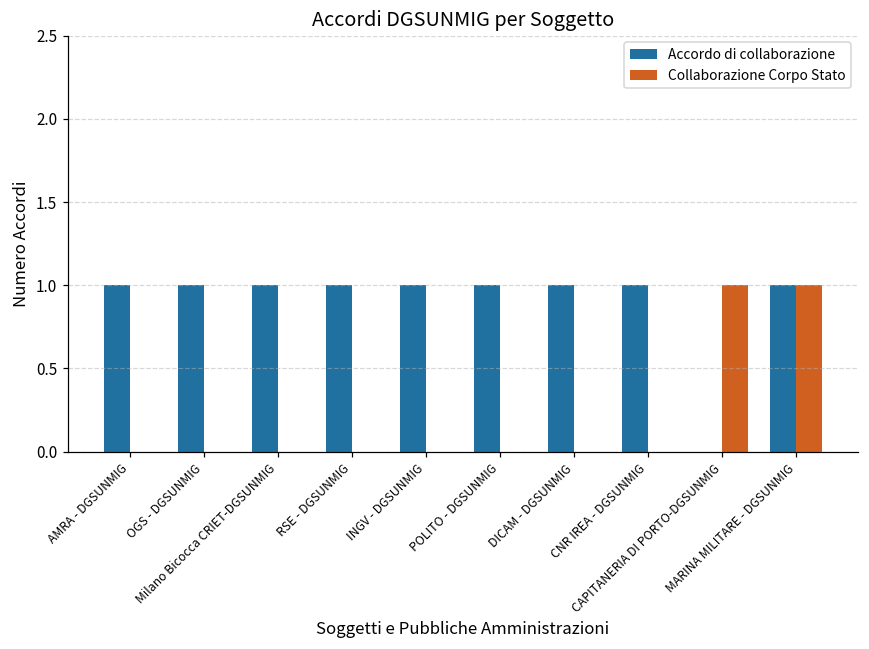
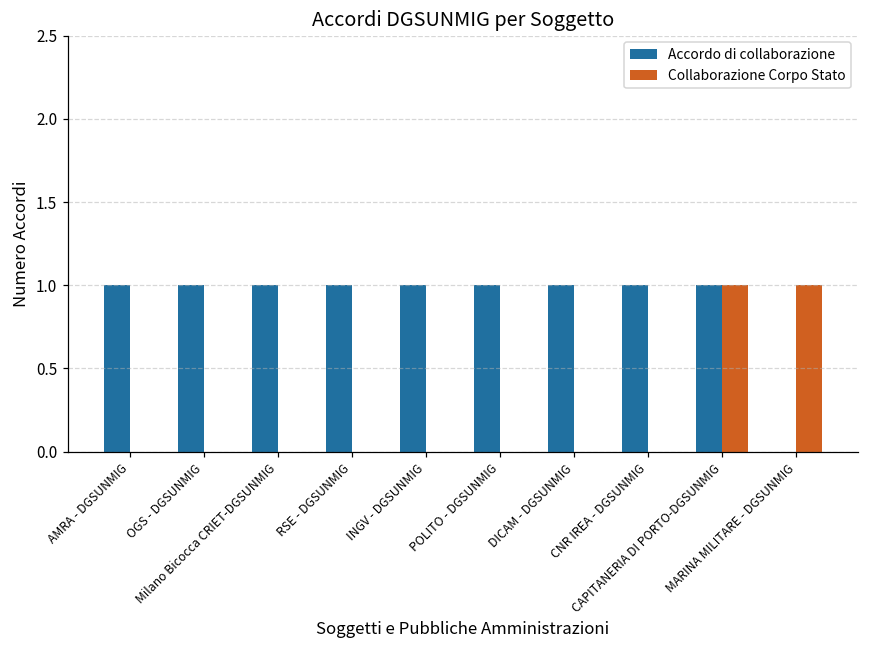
  {
    "Accordo di collaborazione": {
      "AMRA - DGSUNMIG": 1,
      "OGS - DGSUNMIG": 1,
      "Milano Bicocca CRIET-DGSUNMIG": 1,
      "RSE - DGSUNMIG": 1,
      "INGV - DGSUNMIG": 1,
      "POLITO - DGSUNMIG": 1,
      "DICAM - DGSUNMIG": 1,
      "CNR IREA - DGSUNMIG": 1,
-     "CAPITANERIA DI PORTO-DGSUNMIG": 0,
-     "MARINA MILITARE - DGSUNMIG": 1
+     "CAPITANERIA DI PORTO-DGSUNMIG": 1,
+     "MARINA MILITARE - DGSUNMIG": 0
    },
    "Collaborazione Corpo Stato": {
      "AMRA - DGSUNMIG": 0,
      "OGS - DGSUNMIG": 0,
      "Milano Bicocca CRIET-DGSUNMIG": 0,
      "RSE - DGSUNMIG": 0,
      "INGV - DGSUNMIG": 0,
      "POLITO - DGSUNMIG": 0,
      "DICAM - DGSUNMIG": 0,
      "CNR IREA - DGSUNMIG": 0,
      "CAPITANERIA DI PORTO-DGSUNMIG": 1,
      "MARINA MILITARE - DGSUNMIG": 1
    }
  }
